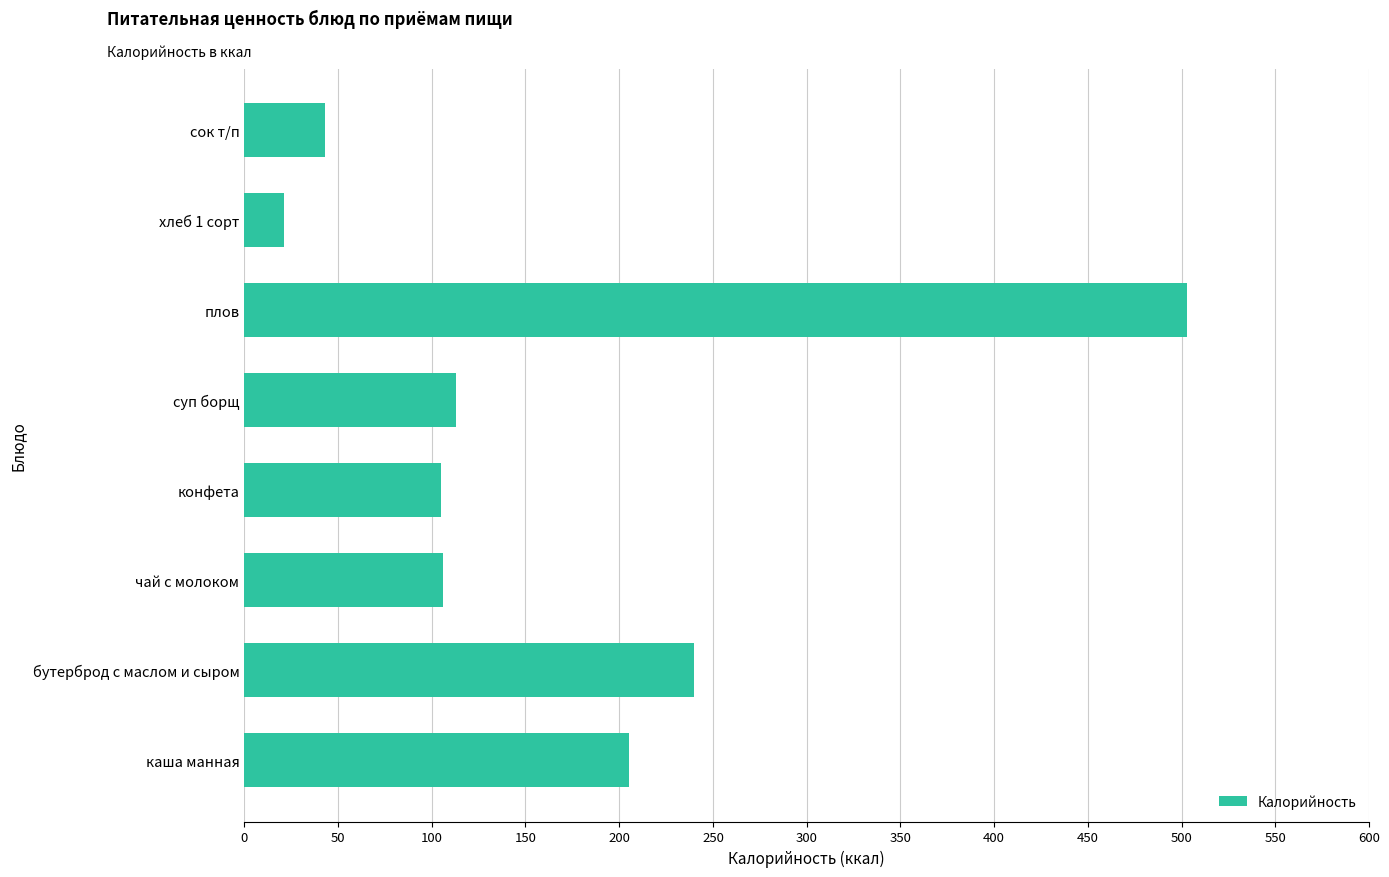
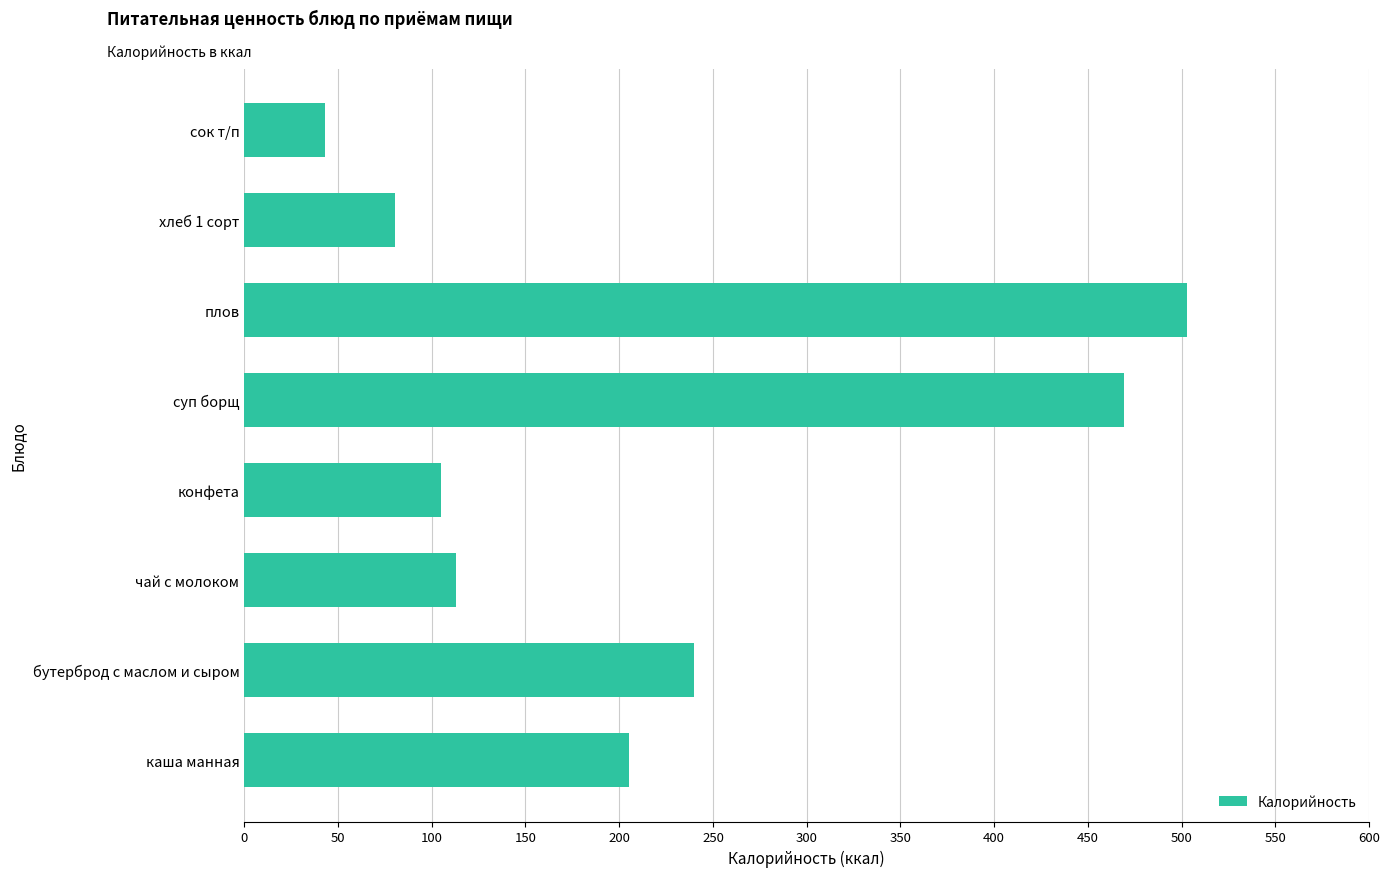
  {
    "сок т/п": 43,
-   "хлеб 1 сорт": 21,
+   "хлеб 1 сорт": 81,
    "плов": 503,
-   "суп борщ": 113,
+   "суп борщ": 469,
    "конфета": 105,
-   "чай с молоком": 106,
+   "чай с молоком": 113,
    "бутерброд с маслом и сыром": 240,
    "каша манная": 205
  }
